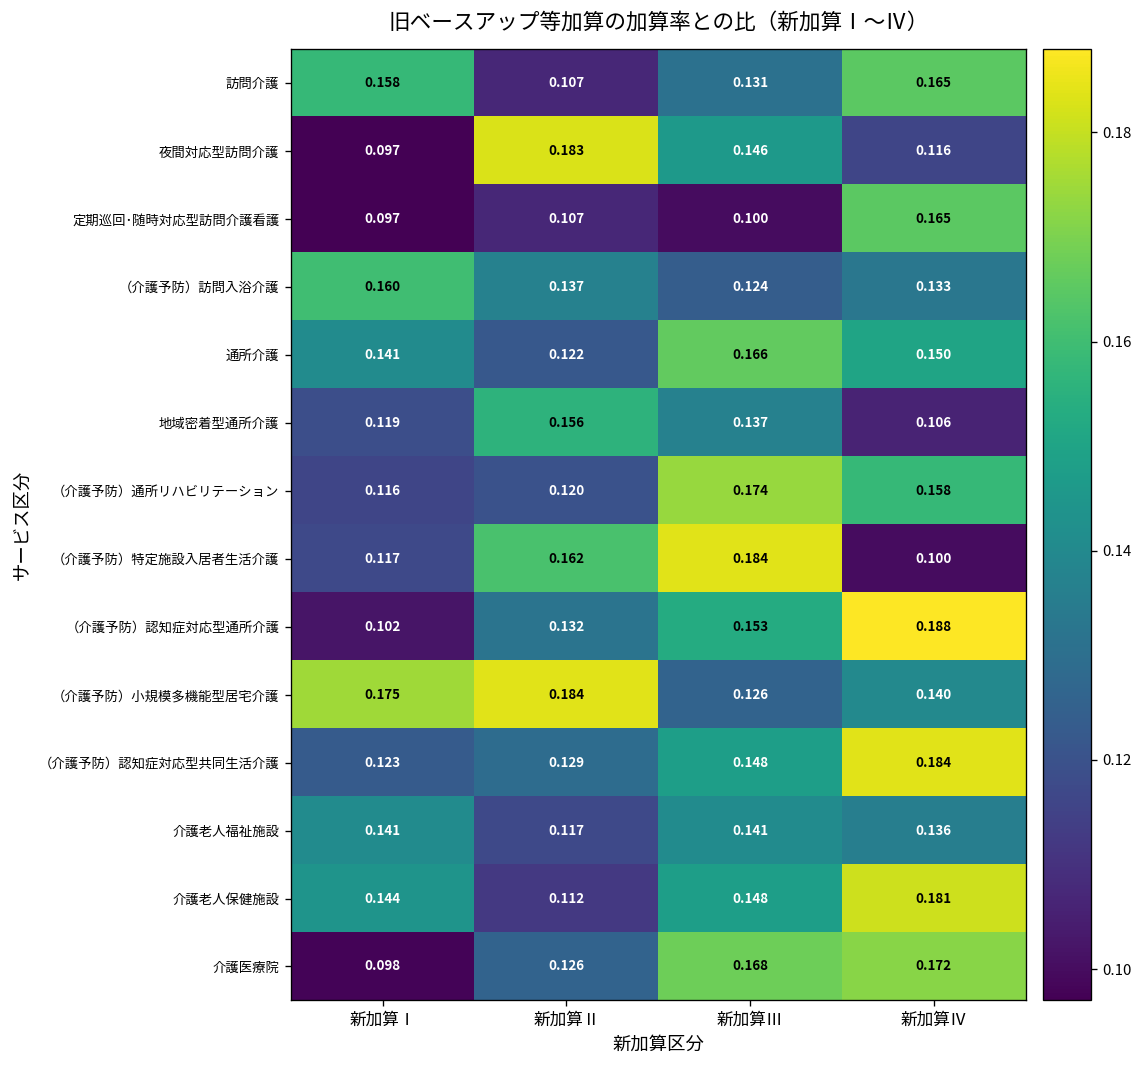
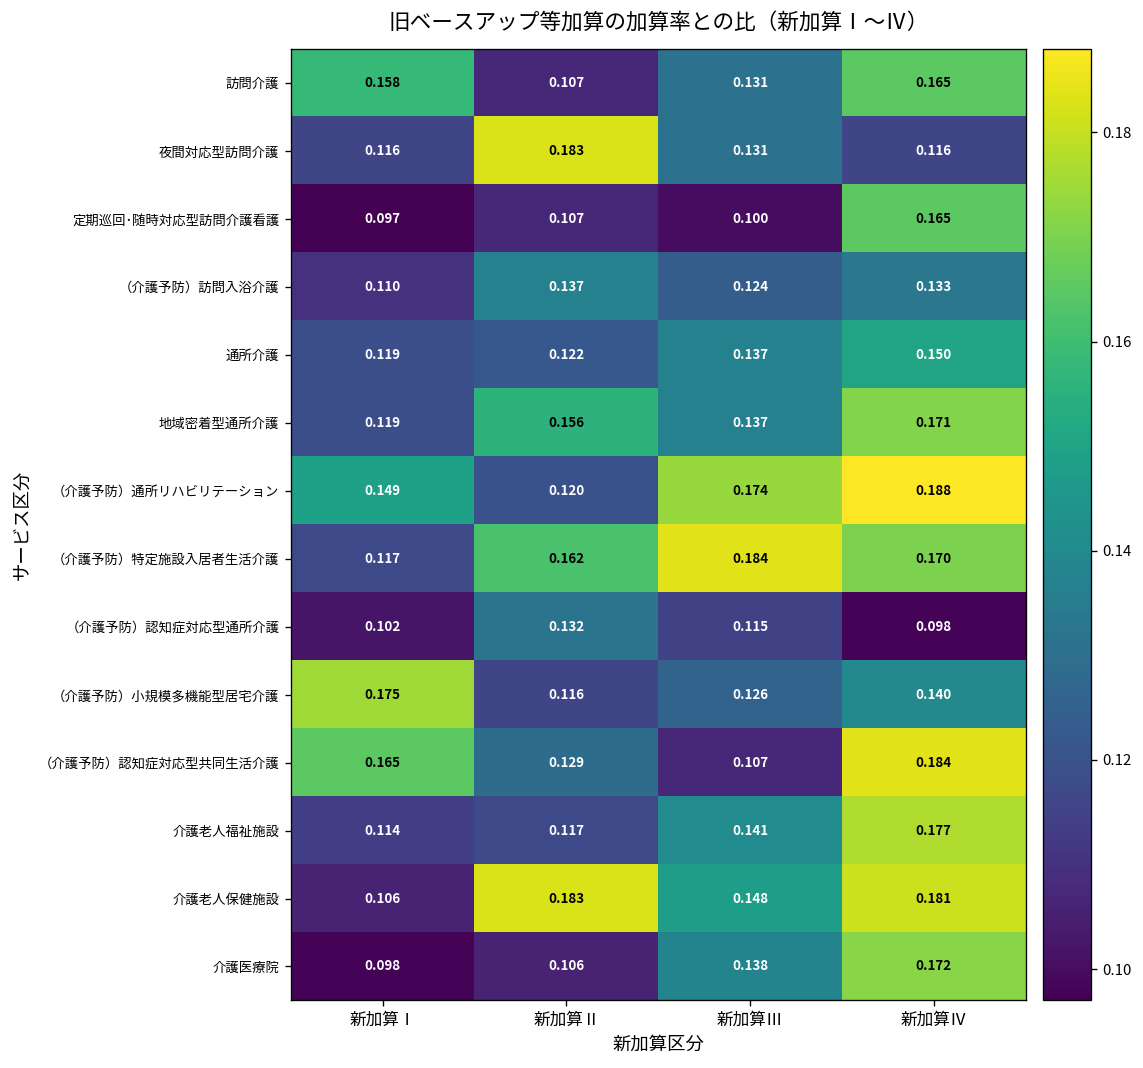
  {
    "訪問介護": {
      "新加算Ⅰ": 0.158,
      "新加算Ⅱ": 0.107,
      "新加算Ⅲ": 0.131,
      "新加算Ⅳ": 0.165
    },
    "夜間対応型訪問介護": {
-     "新加算Ⅰ": 0.097,
+     "新加算Ⅰ": 0.116,
      "新加算Ⅱ": 0.183,
-     "新加算Ⅲ": 0.146,
+     "新加算Ⅲ": 0.131,
      "新加算Ⅳ": 0.116
    },
    "定期巡回･随時対応型訪問介護看護": {
      "新加算Ⅰ": 0.097,
      "新加算Ⅱ": 0.107,
      "新加算Ⅲ": 0.100,
      "新加算Ⅳ": 0.165
    },
    "（介護予防）訪問入浴介護": {
-     "新加算Ⅰ": 0.160,
+     "新加算Ⅰ": 0.110,
      "新加算Ⅱ": 0.137,
      "新加算Ⅲ": 0.124,
      "新加算Ⅳ": 0.133
    },
    "通所介護": {
-     "新加算Ⅰ": 0.141,
+     "新加算Ⅰ": 0.119,
      "新加算Ⅱ": 0.122,
-     "新加算Ⅲ": 0.166,
+     "新加算Ⅲ": 0.137,
      "新加算Ⅳ": 0.150
    },
    "地域密着型通所介護": {
      "新加算Ⅰ": 0.119,
      "新加算Ⅱ": 0.156,
      "新加算Ⅲ": 0.137,
-     "新加算Ⅳ": 0.106
+     "新加算Ⅳ": 0.171
    },
    "（介護予防）通所リハビリテーション": {
-     "新加算Ⅰ": 0.116,
+     "新加算Ⅰ": 0.149,
      "新加算Ⅱ": 0.120,
      "新加算Ⅲ": 0.174,
-     "新加算Ⅳ": 0.158
+     "新加算Ⅳ": 0.188
    },
    "（介護予防）特定施設入居者生活介護": {
      "新加算Ⅰ": 0.117,
      "新加算Ⅱ": 0.162,
      "新加算Ⅲ": 0.184,
-     "新加算Ⅳ": 0.100
+     "新加算Ⅳ": 0.170
    },
    "（介護予防）認知症対応型通所介護": {
      "新加算Ⅰ": 0.102,
      "新加算Ⅱ": 0.132,
-     "新加算Ⅲ": 0.153,
-     "新加算Ⅳ": 0.188
+     "新加算Ⅲ": 0.115,
+     "新加算Ⅳ": 0.098
    },
    "（介護予防）小規模多機能型居宅介護": {
      "新加算Ⅰ": 0.175,
-     "新加算Ⅱ": 0.184,
+     "新加算Ⅱ": 0.116,
      "新加算Ⅲ": 0.126,
      "新加算Ⅳ": 0.140
    },
    "（介護予防）認知症対応型共同生活介護": {
-     "新加算Ⅰ": 0.123,
+     "新加算Ⅰ": 0.165,
      "新加算Ⅱ": 0.129,
-     "新加算Ⅲ": 0.148,
+     "新加算Ⅲ": 0.107,
      "新加算Ⅳ": 0.184
    },
    "介護老人福祉施設": {
-     "新加算Ⅰ": 0.141,
+     "新加算Ⅰ": 0.114,
      "新加算Ⅱ": 0.117,
      "新加算Ⅲ": 0.141,
-     "新加算Ⅳ": 0.136
+     "新加算Ⅳ": 0.177
    },
    "介護老人保健施設": {
-     "新加算Ⅰ": 0.144,
-     "新加算Ⅱ": 0.112,
+     "新加算Ⅰ": 0.106,
+     "新加算Ⅱ": 0.183,
      "新加算Ⅲ": 0.148,
      "新加算Ⅳ": 0.181
    },
    "介護医療院": {
      "新加算Ⅰ": 0.098,
-     "新加算Ⅱ": 0.126,
-     "新加算Ⅲ": 0.168,
+     "新加算Ⅱ": 0.106,
+     "新加算Ⅲ": 0.138,
      "新加算Ⅳ": 0.172
    }
  }
